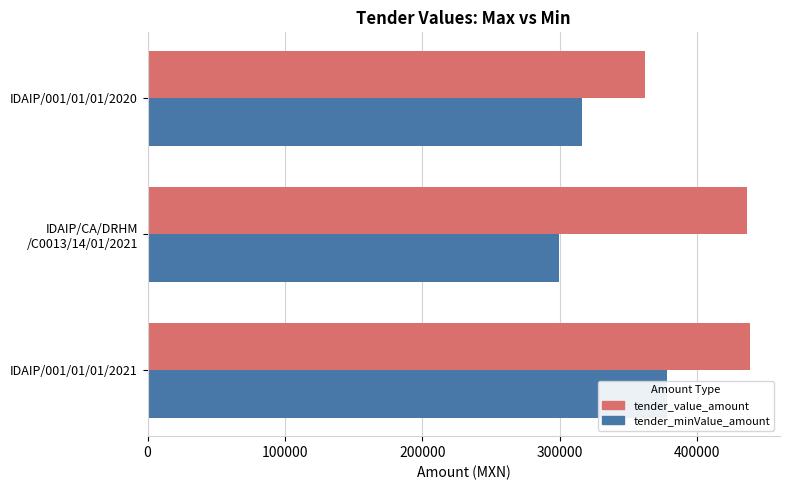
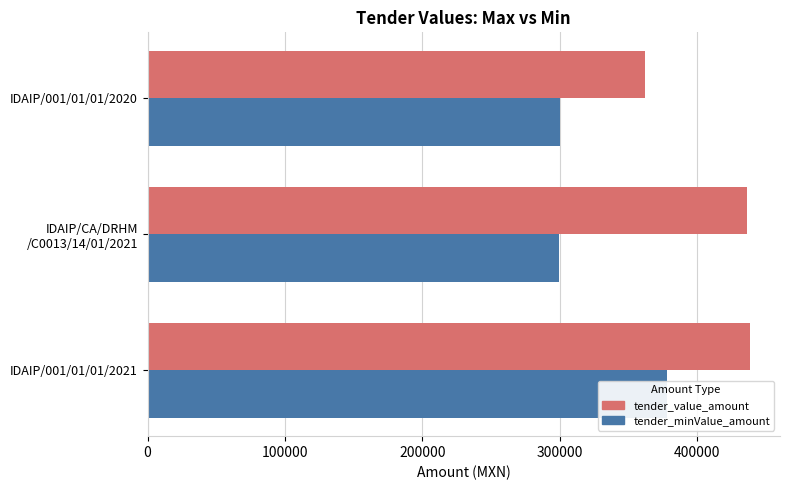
  {
    "tender_value_amount": {
      "IDAIP/001/01/01/2020": 362000,
      "IDAIP/CA/DRHM /C0013/14/01/2021": 436000,
      "IDAIP/001/01/01/2021": 438000
    },
    "tender_minValue_amount": {
-     "IDAIP/001/01/01/2020": 316000,
+     "IDAIP/001/01/01/2020": 300000,
      "IDAIP/CA/DRHM /C0013/14/01/2021": 299000
    }
  }
